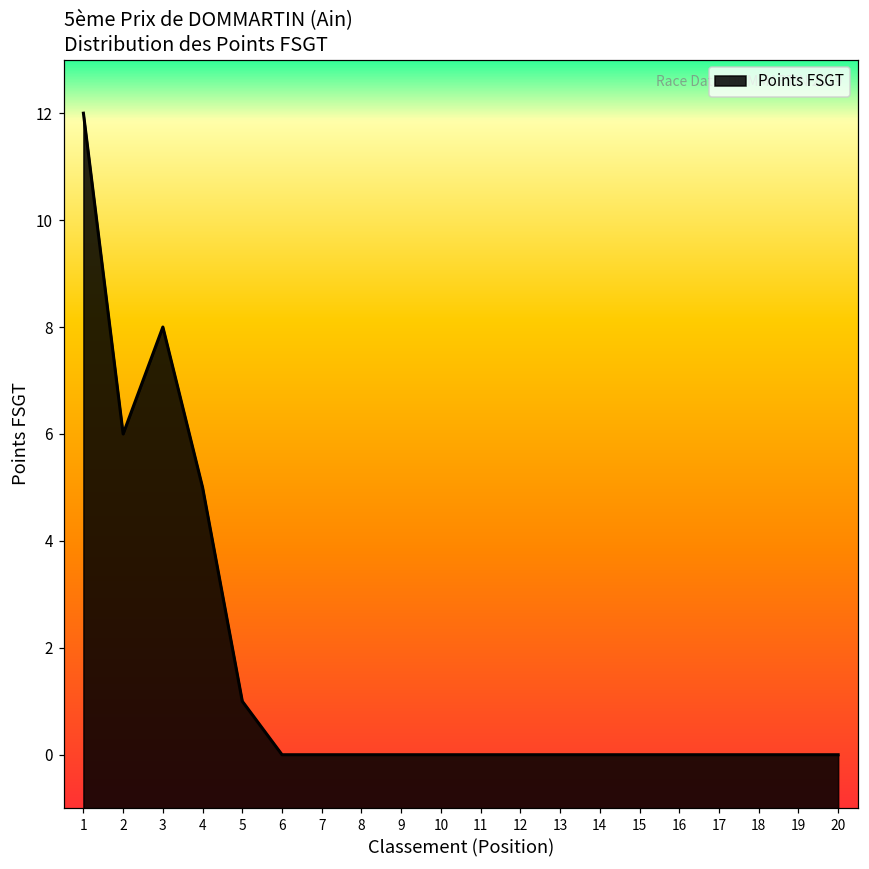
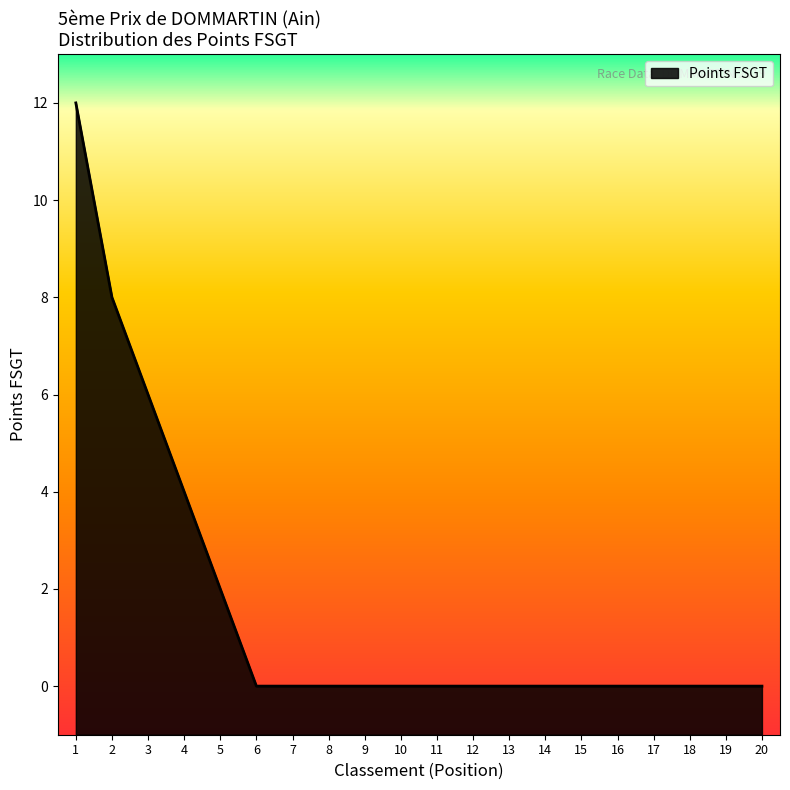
  {
    "1": 12,
-   "2": 6,
-   "3": 8,
-   "4": 5,
-   "5": 1,
+   "2": 8,
+   "3": 6,
+   "4": 4,
+   "5": 2,
    "6": 0,
    "7": 0,
    "8": 0,
    "9": 0,
    "10": 0,
    "11": 0,
    "12": 0,
    "13": 0,
    "14": 0,
    "15": 0,
    "16": 0,
    "17": 0,
    "18": 0,
    "19": 0,
    "20": 0
  }
